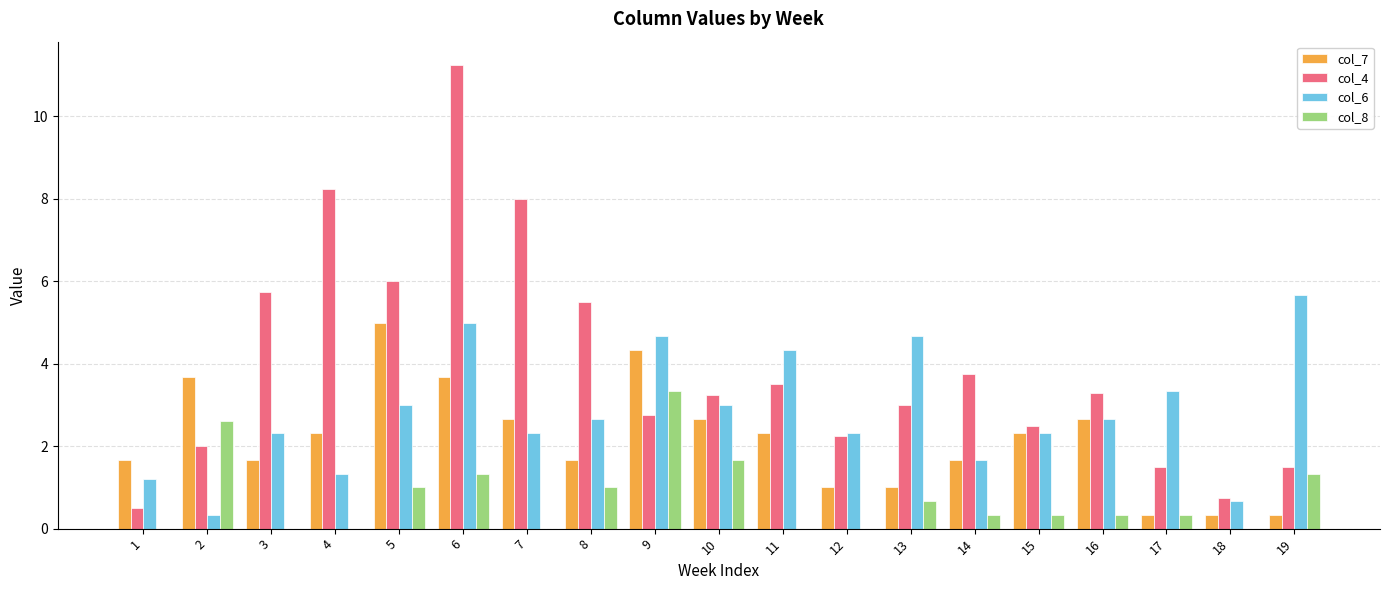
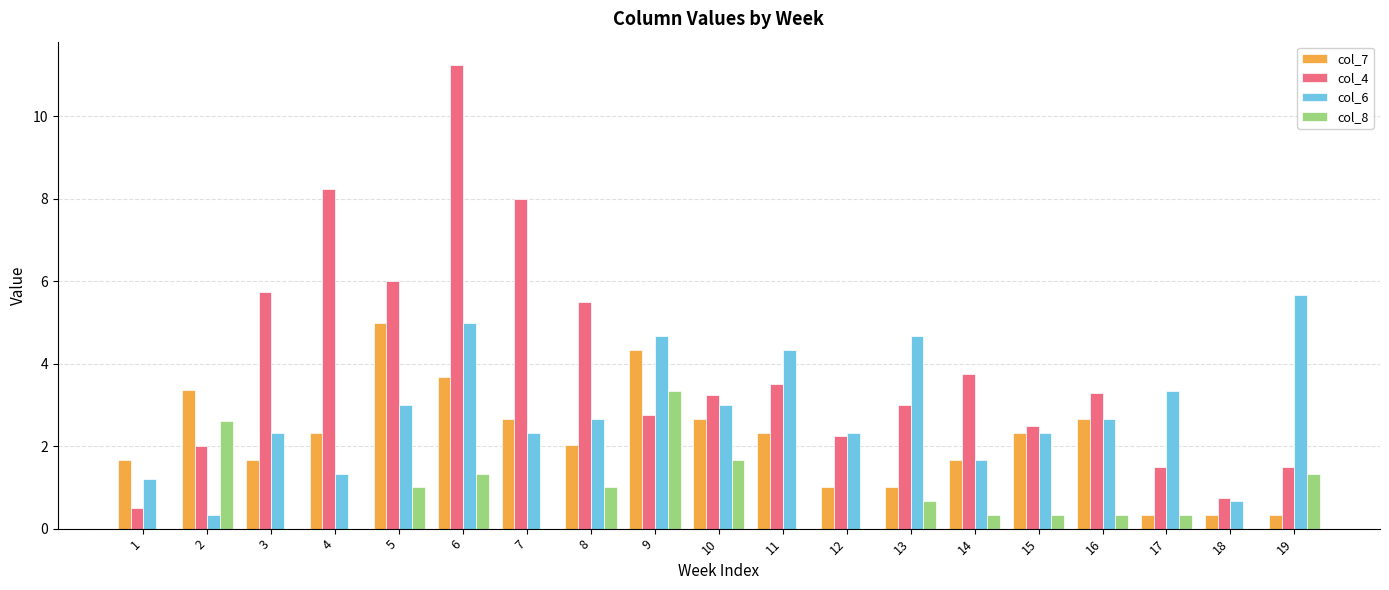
  {
    "col_7": {
      "1": 1.7,
-     "2": 3.7,
+     "2": 3.4,
      "3": 1.7,
      "4": 2.3,
      "5": 5.0,
      "6": 3.7,
      "7": 2.7,
-     "8": 1.7,
+     "8": 2.0,
      "9": 4.3,
      "10": 2.7,
      "11": 2.3,
      "12": 1.0,
      "13": 1.0,
      "14": 1.7,
      "15": 2.3,
      "16": 2.7,
      "17": 0.3,
      "18": 0.3,
      "19": 0.3
    },
    "col_4": {
      "1": 0.5,
      "2": 2.0,
      "3": 5.8,
      "4": 8.3,
      "5": 6.0,
      "6": 11.3,
      "7": 8.0,
      "8": 5.5,
      "9": 2.8,
      "10": 3.3,
      "11": 3.5,
      "12": 2.3,
      "13": 3.0,
      "14": 3.8,
      "15": 2.5,
      "16": 3.3,
      "17": 1.5,
      "18": 0.8,
      "19": 1.5
    },
    "col_6": {
      "1": 1.2,
      "2": 0.3,
      "3": 2.3,
      "4": 1.3,
      "5": 3.0,
      "6": 5.0,
      "7": 2.3,
      "8": 2.7,
      "9": 4.7,
      "10": 3.0,
      "11": 4.3,
      "12": 2.3,
      "13": 4.7,
      "14": 1.7,
      "15": 2.3,
      "16": 2.7,
      "17": 3.3,
      "18": 0.7,
      "19": 5.7
    },
    "col_8": {
      "1": 0.0,
      "2": 2.6,
      "3": 0.0,
      "4": 0.0,
      "5": 1.0,
      "6": 1.3,
      "7": 0.0,
      "8": 1.0,
      "9": 3.3,
      "10": 1.7,
      "11": 0.0,
      "12": 0.0,
      "13": 0.7,
      "14": 0.3,
      "15": 0.3,
      "16": 0.3,
      "17": 0.3,
      "18": 0.0,
      "19": 1.3
    }
  }
